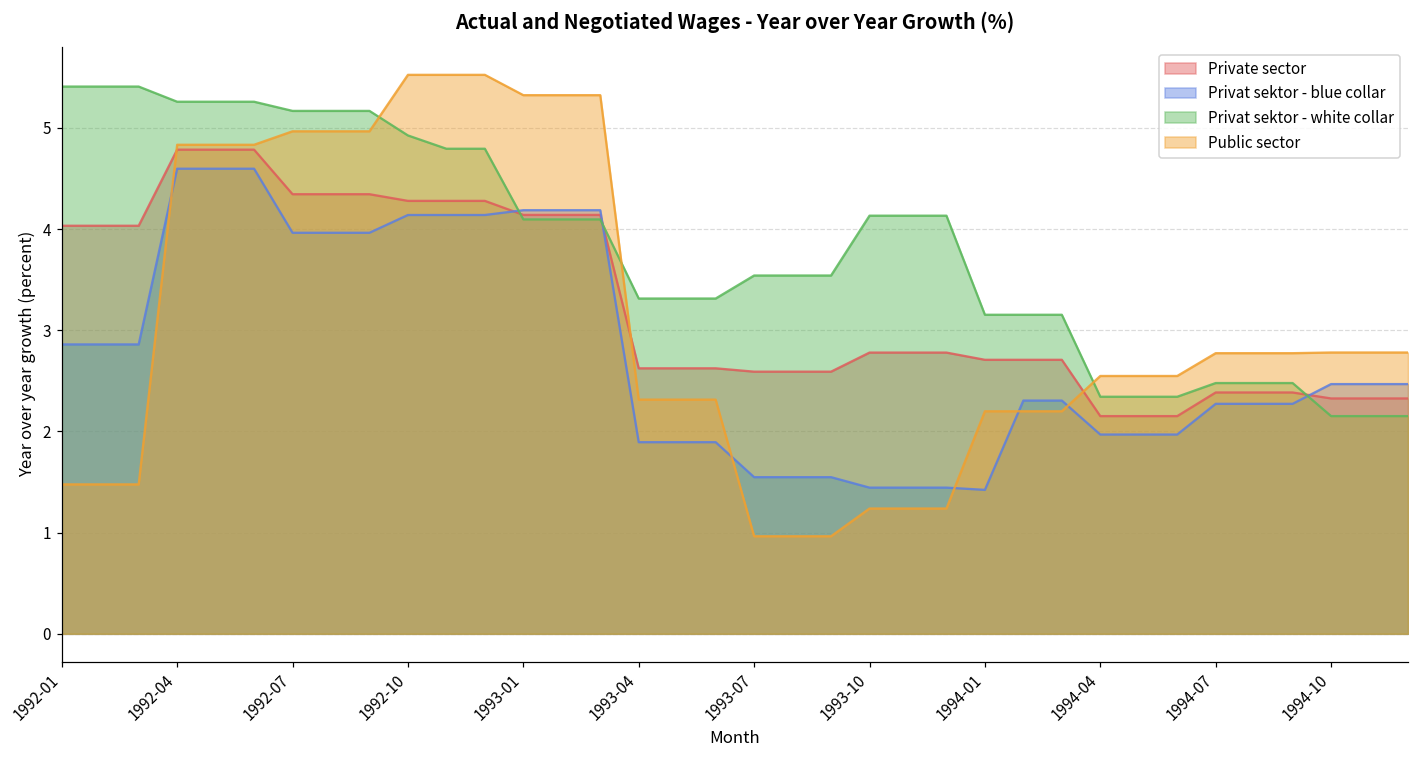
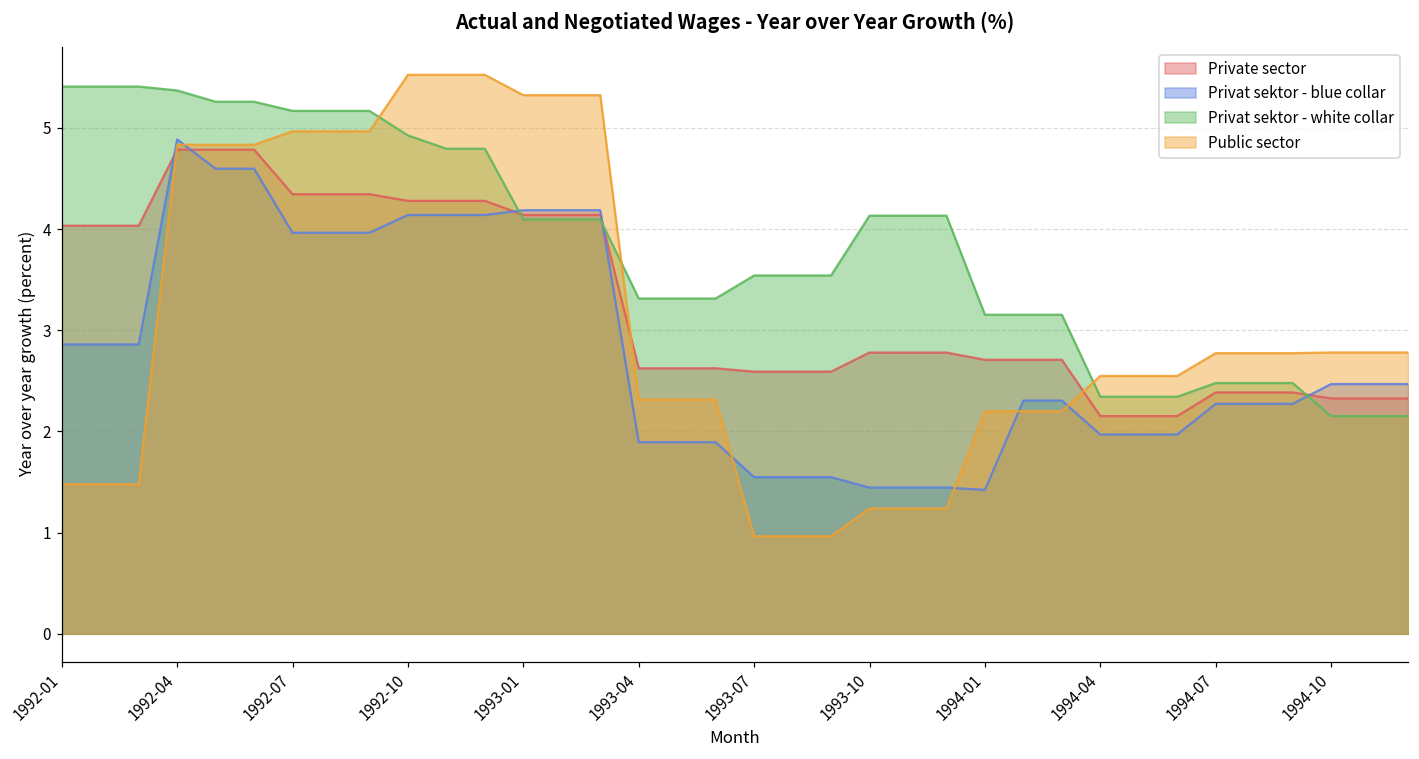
  {
    "Privat sektor - blue collar": {
      "1992-01": 2.9,
-     "1992-04": 4.6,
+     "1992-04": 4.9,
      "1992-07": 4.0,
      "1992-10": 4.1,
      "1993-01": 4.2,
      "1993-04": 1.9,
      "1993-07": 1.5,
      "1993-10": 1.4,
      "1994-01": 1.4,
      "1994-04": 2.0,
      "1994-07": 2.3,
      "1994-10": 2.5
    },
    "Privat sektor - white collar": {
      "1992-01": 5.4,
-     "1992-04": 5.3,
+     "1992-04": 5.4,
      "1992-07": 5.2,
      "1992-10": 4.9,
      "1993-01": 4.1,
      "1993-04": 3.3,
      "1993-07": 3.5,
      "1993-10": 4.1,
      "1994-01": 3.2,
      "1994-04": 2.3,
      "1994-07": 2.5,
      "1994-10": 2.2
    }
  }
